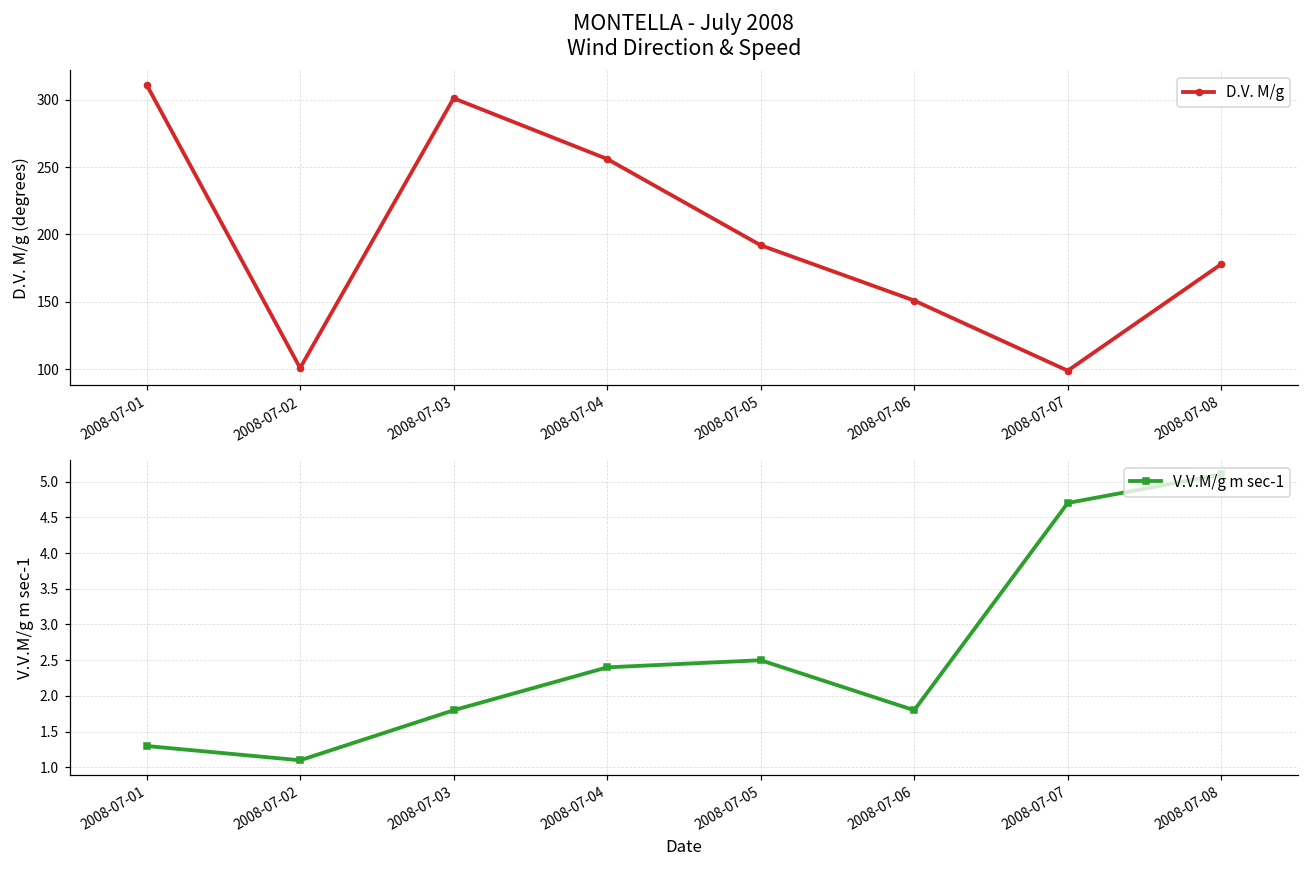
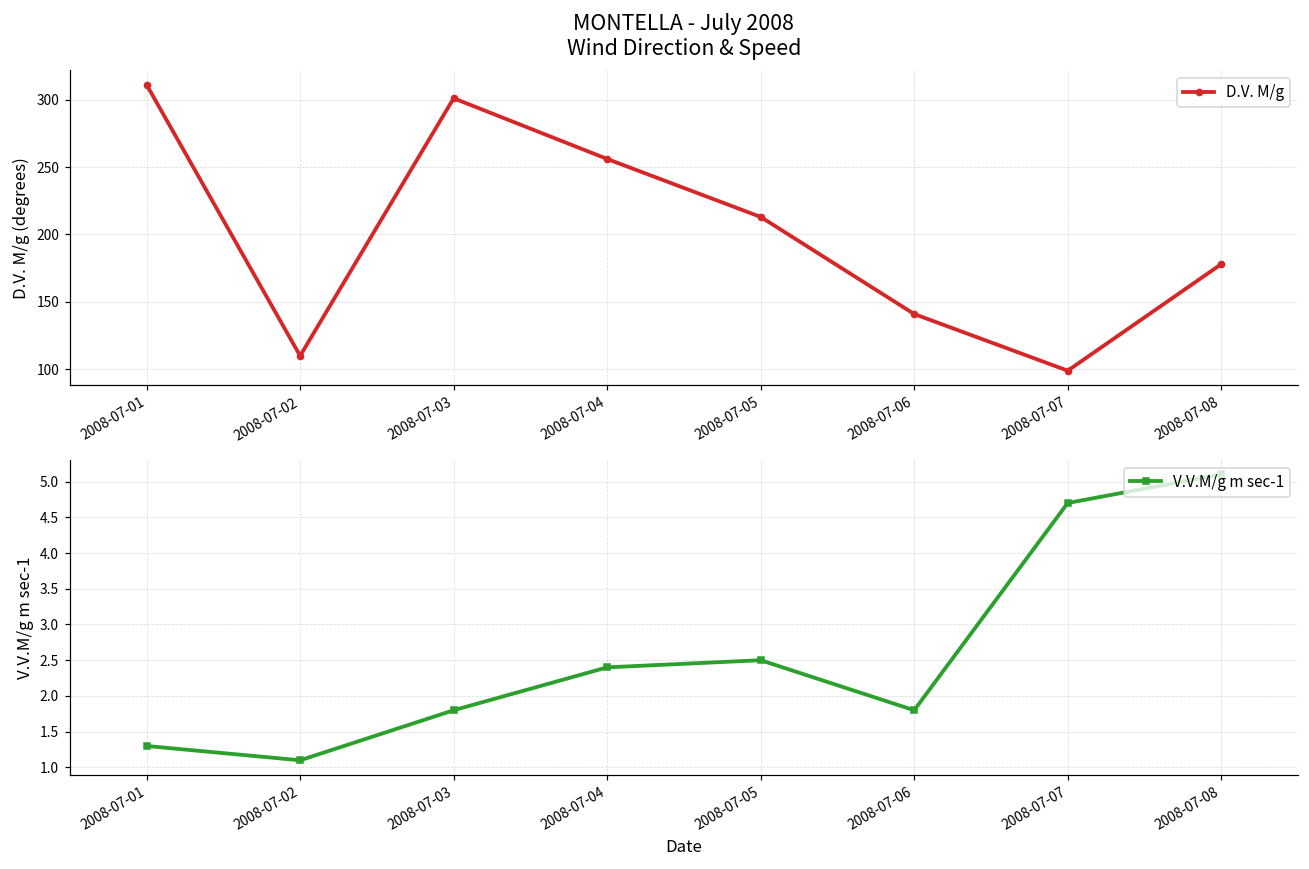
  {
    "MONTELLA - July 2008 Wind Direction & Speed": {
      "2008-07-01": 311,
-     "2008-07-02": 101,
+     "2008-07-02": 110,
      "2008-07-03": 301,
      "2008-07-04": 256,
-     "2008-07-05": 192,
-     "2008-07-06": 151,
+     "2008-07-05": 213,
+     "2008-07-06": 141,
      "2008-07-07": 99,
      "2008-07-08": 178
    }
  }
